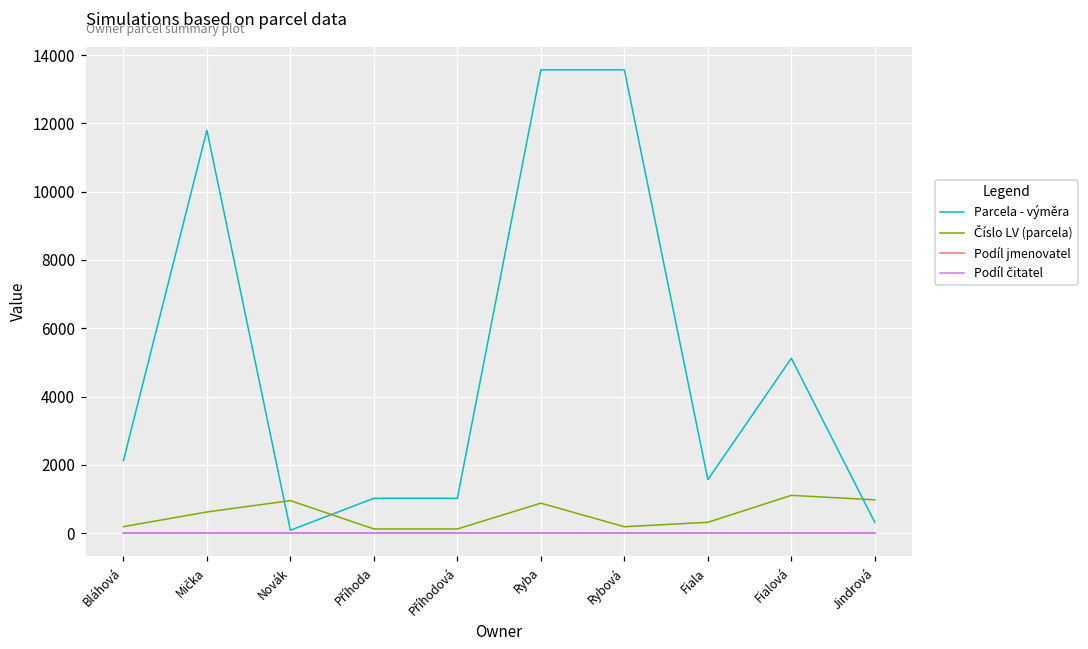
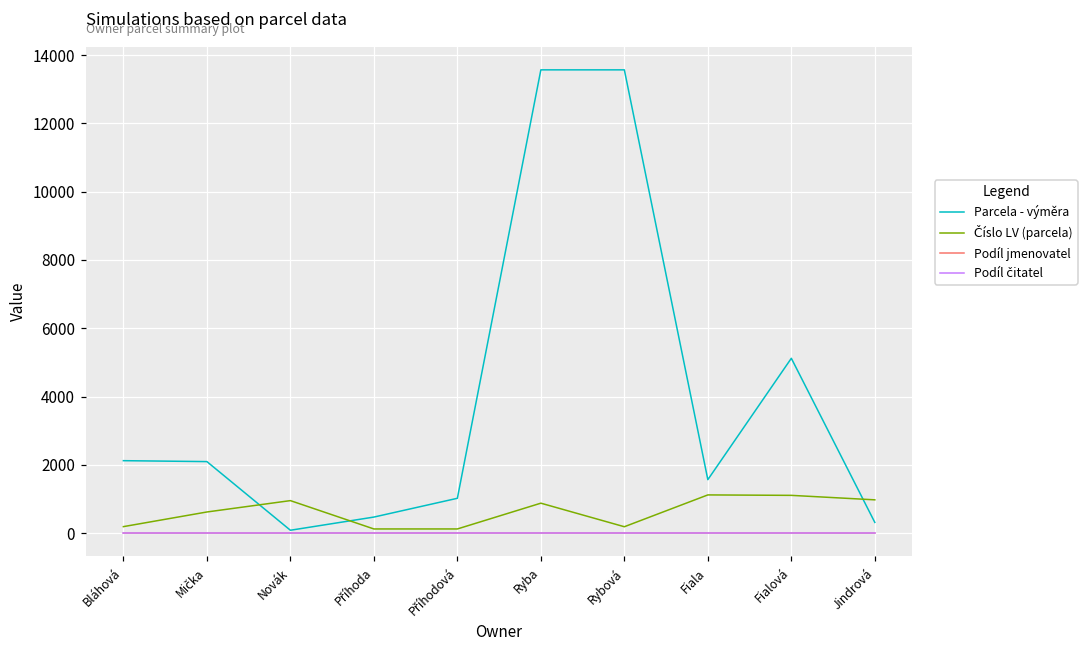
  {
    "Parcela - výměra": {
      "Bláhová": 2100,
-     "Mička": 11800,
+     "Mička": 2100,
      "Novák": 100,
-     "Příhoda": 1000,
+     "Příhoda": 500,
      "Příhodová": 1000,
      "Ryba": 13600,
      "Rybová": 13600,
      "Fiala": 1600,
      "Fialová": 5100,
      "Jindrová": 300
    },
    "Číslo LV (parcela)": {
      "Bláhová": 200,
      "Mička": 600,
      "Novák": 1000,
      "Příhoda": 100,
      "Příhodová": 100,
      "Ryba": 900,
      "Rybová": 200,
-     "Fiala": 300,
+     "Fiala": 1100,
      "Fialová": 1100,
      "Jindrová": 1000
    },
    "Podíl čitatel": {
      "Bláhová": 0,
      "Mička": 0,
      "Novák": 0,
      "Příhoda": 0,
      "Příhodová": 0,
      "Ryba": 0,
      "Rybová": 0,
      "Fiala": 0,
      "Fialová": 0,
      "Jindrová": 0
    }
  }
